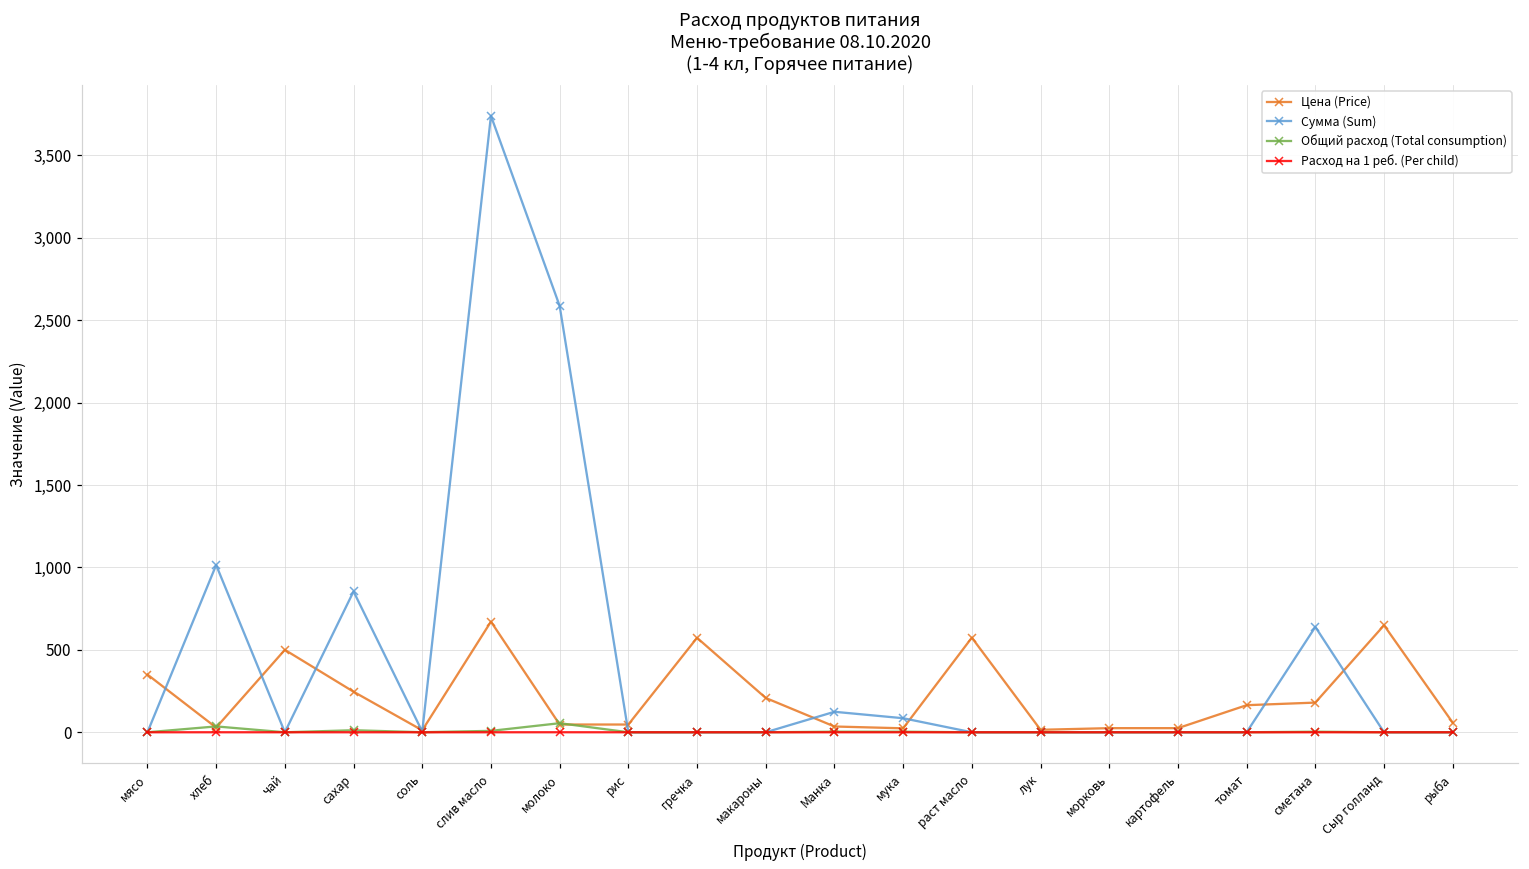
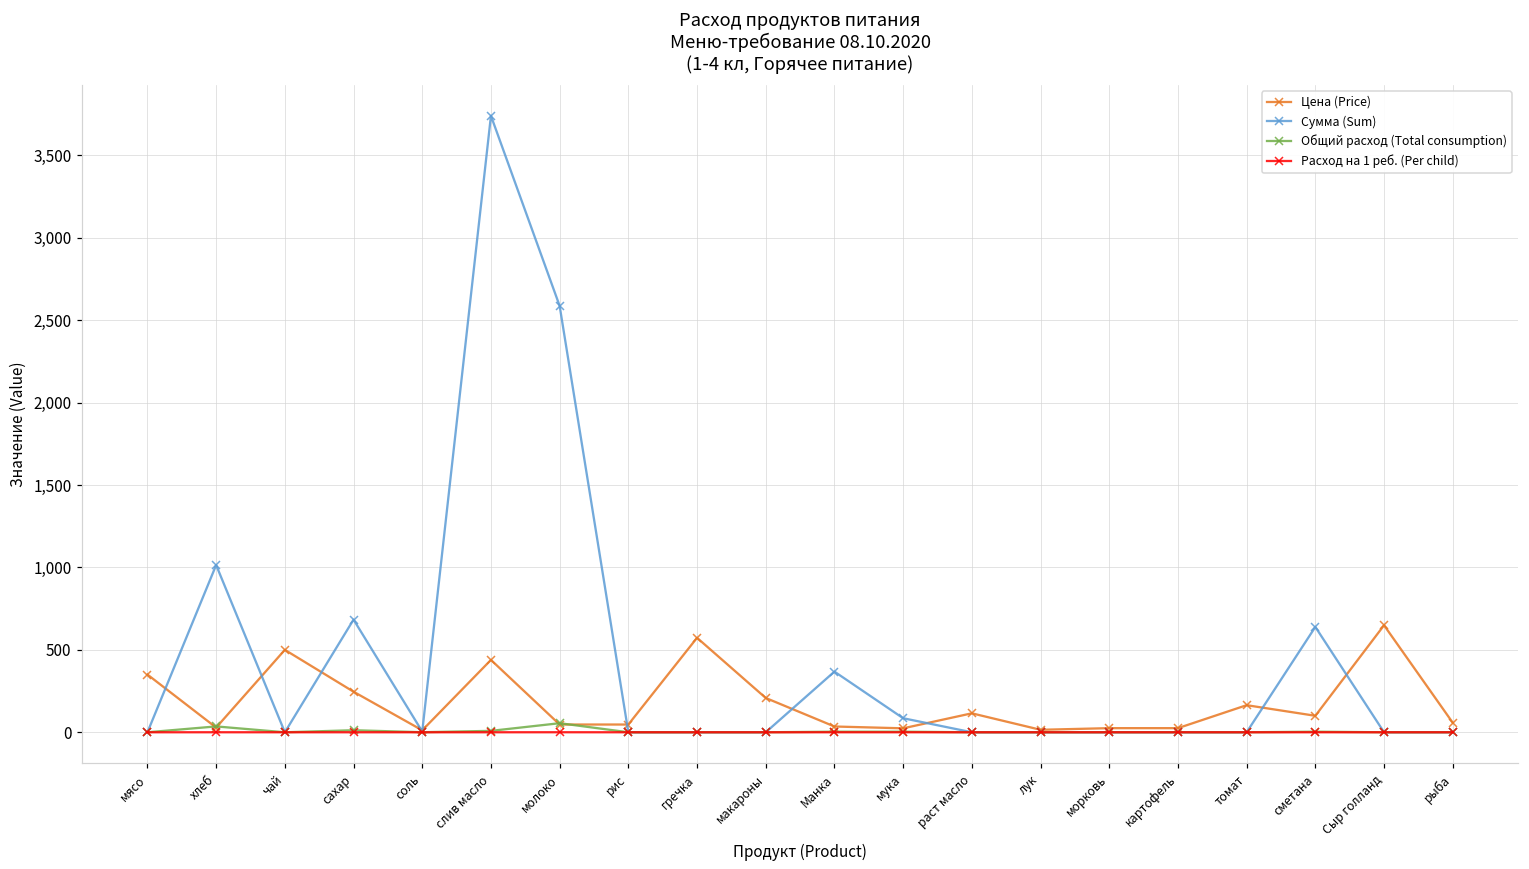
  {
    "Цена (Price)": {
      "мясо": "350",
      "чай": "500",
      "сахар": "250",
-     "слив масло": "670",
+     "слив масло": "440",
      "рис": "50",
      "гречка": "570",
      "макароны": "210",
      "Манка": "40",
      "мука": "20",
-     "раст масло": "570",
+     "раст масло": "120",
      "морковь": "30",
      "картофель": "30",
      "томат": "160",
-     "сметана": "180",
+     "сметана": "100",
      "Сыр голланд": "650",
      "рыба": "60"
    },
    "Сумма (Sum)": {
      "хлеб": "1,010",
-     "сахар": "850",
+     "сахар": "680",
      "слив масло": "3,740",
      "молоко": "2,590",
-     "Манка": "120",
+     "Манка": "370",
      "мука": "90",
      "сметана": "640"
    },
    "Расход на 1 реб. (Per child)": {
      "хлеб": "0",
      "молоко": "0"
    }
  }
